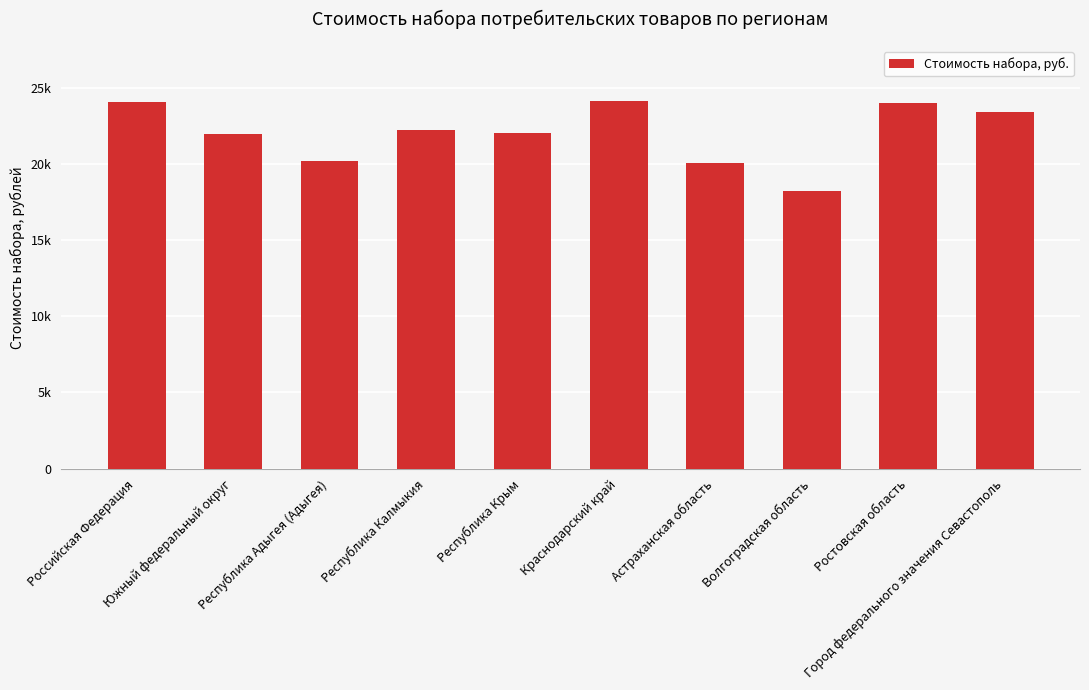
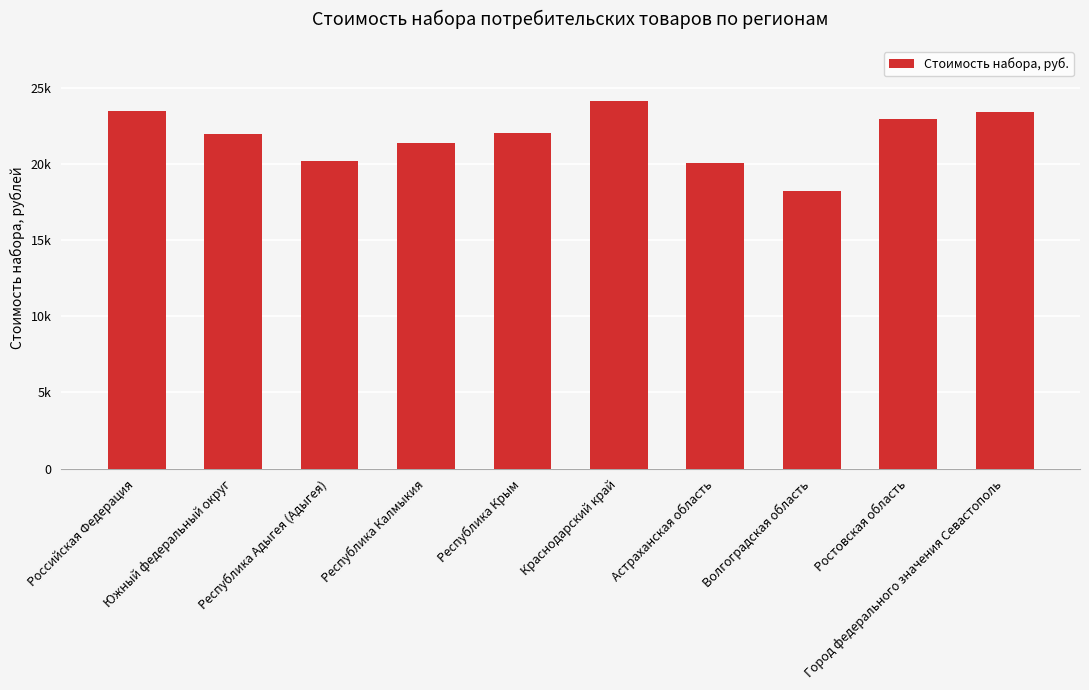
  {
-   "Российская Федерация": 24000,
+   "Российская Федерация": 23500,
    "Южный федеральный округ": 22000,
    "Республика Адыгея (Адыгея)": 20200,
-   "Республика Калмыкия": 22200,
+   "Республика Калмыкия": 21300,
    "Республика Крым": 22000,
    "Краснодарский край": 24100,
    "Астраханская область": 20100,
    "Волгоградская область": 18200,
-   "Ростовская область": 24000,
+   "Ростовская область": 22900,
    "Город федерального значения Севастополь": 23400
  }
